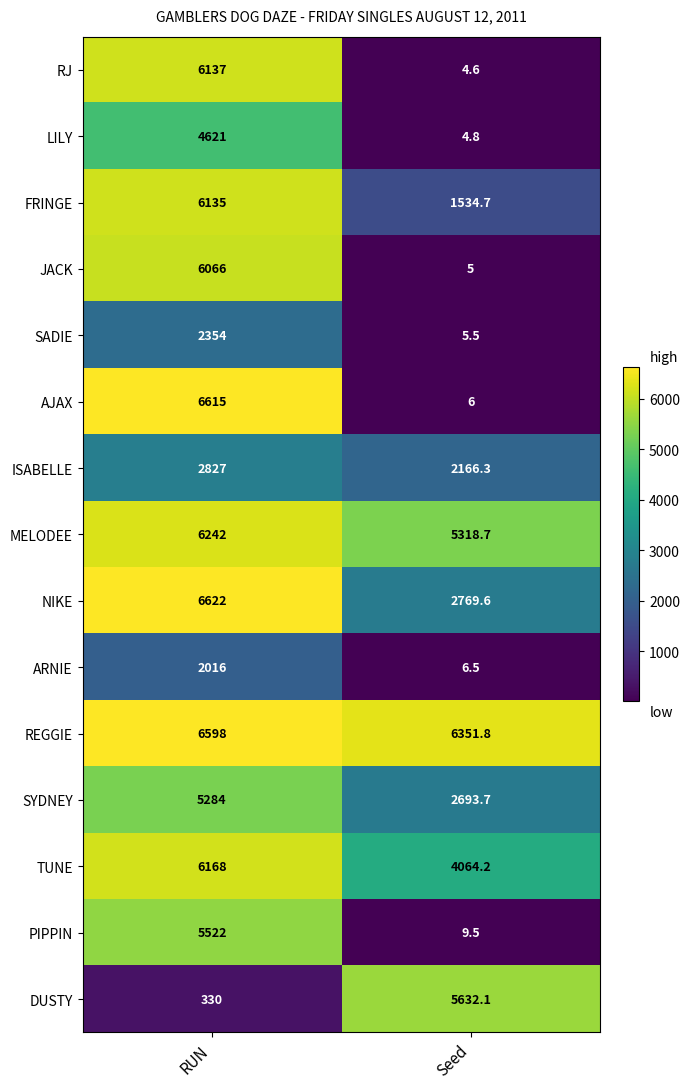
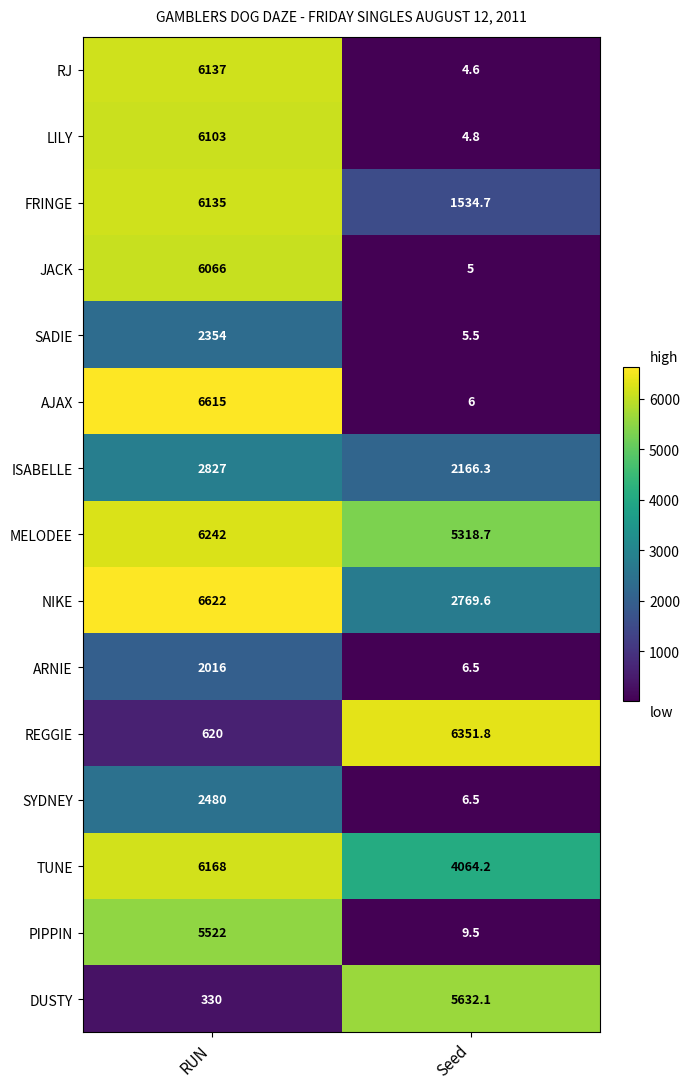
  {
    "RJ": {
      "RUN": 6137,
      "Seed": 4.6
    },
    "LILY": {
-     "RUN": 4621,
+     "RUN": 6103,
      "Seed": 4.8
    },
    "FRINGE": {
      "RUN": 6135,
      "Seed": 1534.7
    },
    "JACK": {
      "RUN": 6066,
      "Seed": 5
    },
    "SADIE": {
      "RUN": 2354,
      "Seed": 5.5
    },
    "AJAX": {
      "RUN": 6615,
      "Seed": 6
    },
    "ISABELLE": {
      "RUN": 2827,
      "Seed": 2166.3
    },
    "MELODEE": {
      "RUN": 6242,
      "Seed": 5318.7
    },
    "NIKE": {
      "RUN": 6622,
      "Seed": 2769.6
    },
    "ARNIE": {
      "RUN": 2016,
      "Seed": 6.5
    },
    "REGGIE": {
-     "RUN": 6598,
+     "RUN": 620,
      "Seed": 6351.8
    },
    "SYDNEY": {
-     "RUN": 5284,
-     "Seed": 2693.7
+     "RUN": 2480,
+     "Seed": 6.5
    },
    "TUNE": {
      "RUN": 6168,
      "Seed": 4064.2
    },
    "PIPPIN": {
      "RUN": 5522,
      "Seed": 9.5
    },
    "DUSTY": {
      "RUN": 330,
      "Seed": 5632.1
    }
  }
